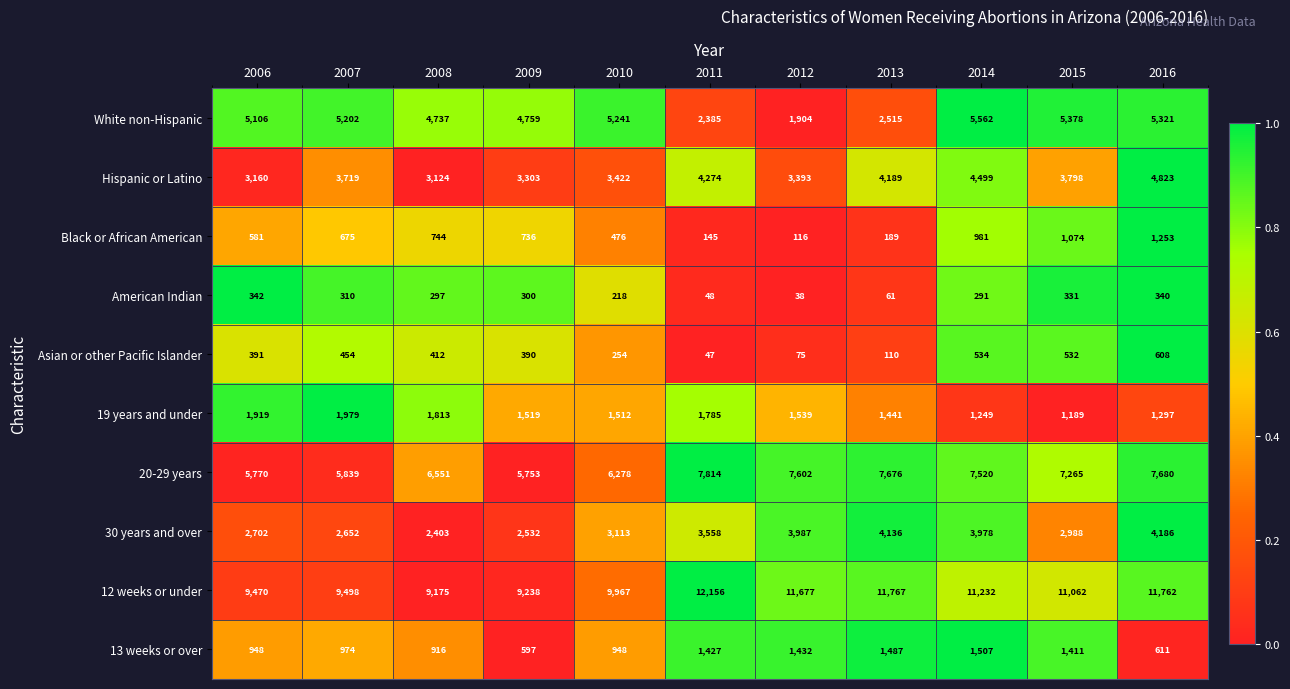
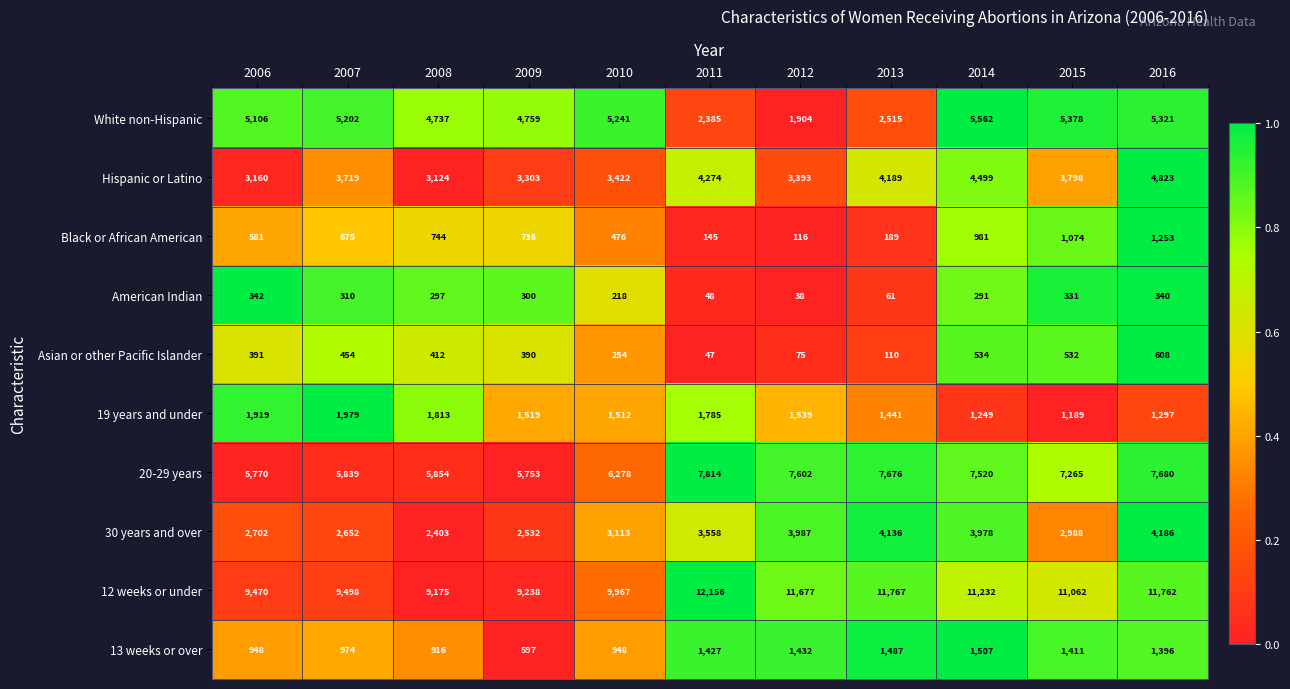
  {
    "White non-Hispanic": {
      "2006": "5,106",
      "2007": "5,202",
      "2008": "4,737",
      "2009": "4,759",
      "2010": "5,241",
      "2011": "2,385",
      "2012": "1,904",
      "2013": "2,515",
      "2014": "5,562",
      "2015": "5,378",
      "2016": "5,321"
    },
    "Hispanic or Latino": {
      "2006": "3,160",
      "2007": "3,719",
      "2008": "3,124",
      "2009": "3,303",
      "2010": "3,422",
      "2011": "4,274",
      "2012": "3,393",
      "2013": "4,189",
      "2014": "4,499",
      "2015": "3,798",
      "2016": "4,823"
    },
    "Black or African American": {
      "2006": "581",
      "2007": "675",
      "2008": "744",
      "2009": "736",
      "2010": "476",
      "2011": "145",
      "2012": "116",
      "2013": "189",
      "2014": "981",
      "2015": "1,074",
      "2016": "1,253"
    },
    "American Indian": {
      "2006": "342",
      "2007": "310",
      "2008": "297",
      "2009": "300",
      "2010": "218",
      "2011": "48",
      "2012": "38",
      "2013": "61",
      "2014": "291",
      "2015": "331",
      "2016": "340"
    },
    "Asian or other Pacific Islander": {
      "2006": "391",
      "2007": "454",
      "2008": "412",
      "2009": "390",
      "2010": "254",
      "2011": "47",
      "2012": "75",
      "2013": "110",
      "2014": "534",
      "2015": "532",
      "2016": "608"
    },
    "19 years and under": {
      "2006": "1,919",
      "2007": "1,979",
      "2008": "1,813",
      "2009": "1,519",
      "2010": "1,512",
      "2011": "1,785",
      "2012": "1,539",
      "2013": "1,441",
      "2014": "1,249",
      "2015": "1,189",
      "2016": "1,297"
    },
    "20-29 years": {
      "2006": "5,770",
      "2007": "5,839",
-     "2008": "6,551",
+     "2008": "5,854",
      "2009": "5,753",
      "2010": "6,278",
      "2011": "7,814",
      "2012": "7,602",
      "2013": "7,676",
      "2014": "7,520",
      "2015": "7,265",
      "2016": "7,680"
    },
    "30 years and over": {
      "2006": "2,702",
      "2007": "2,652",
      "2008": "2,403",
      "2009": "2,532",
      "2010": "3,113",
      "2011": "3,558",
      "2012": "3,987",
      "2013": "4,136",
      "2014": "3,978",
      "2015": "2,988",
      "2016": "4,186"
    },
    "12 weeks or under": {
      "2006": "9,470",
      "2007": "9,498",
      "2008": "9,175",
      "2009": "9,238",
      "2010": "9,967",
      "2011": "12,156",
      "2012": "11,677",
      "2013": "11,767",
      "2014": "11,232",
      "2015": "11,062",
      "2016": "11,762"
    },
    "13 weeks or over": {
      "2006": "948",
      "2007": "974",
      "2008": "916",
      "2009": "597",
      "2010": "948",
      "2011": "1,427",
      "2012": "1,432",
      "2013": "1,487",
      "2014": "1,507",
      "2015": "1,411",
-     "2016": "611"
+     "2016": "1,396"
    }
  }
